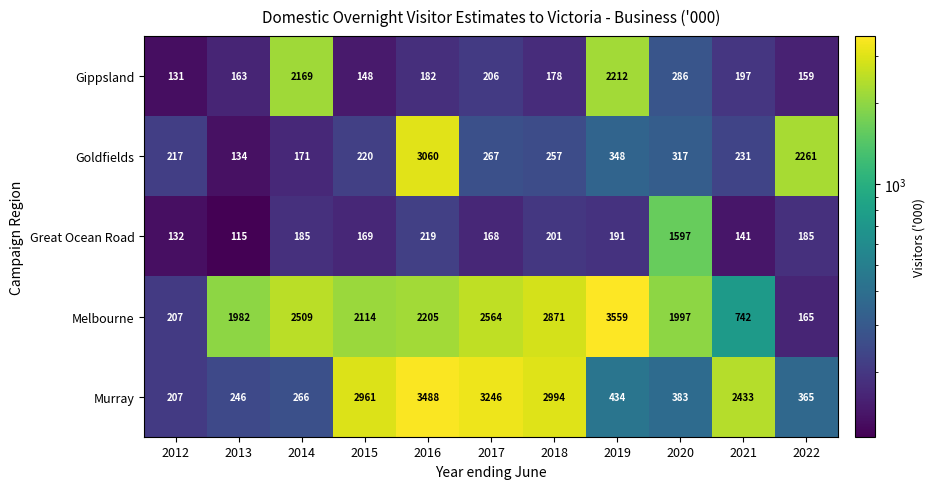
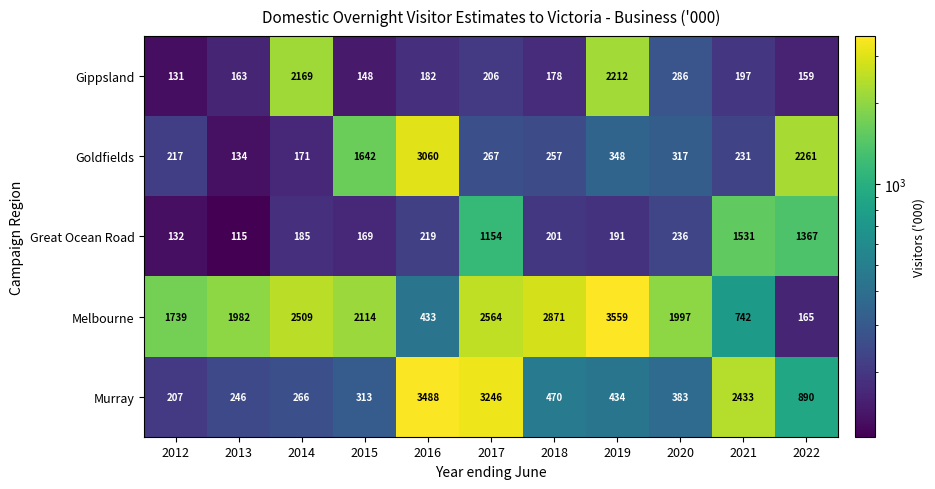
  {
    "Gippsland": {
      "2012": 131,
      "2013": 163,
      "2014": 2169,
      "2015": 148,
      "2016": 182,
      "2017": 206,
      "2018": 178,
      "2019": 2212,
      "2020": 286,
      "2021": 197,
      "2022": 159
    },
    "Goldfields": {
      "2012": 217,
      "2013": 134,
      "2014": 171,
-     "2015": 220,
+     "2015": 1642,
      "2016": 3060,
      "2017": 267,
      "2018": 257,
      "2019": 348,
      "2020": 317,
      "2021": 231,
      "2022": 2261
    },
    "Great Ocean Road": {
      "2012": 132,
      "2013": 115,
      "2014": 185,
      "2015": 169,
      "2016": 219,
-     "2017": 168,
+     "2017": 1154,
      "2018": 201,
      "2019": 191,
-     "2020": 1597,
-     "2021": 141,
-     "2022": 185
+     "2020": 236,
+     "2021": 1531,
+     "2022": 1367
    },
    "Melbourne": {
-     "2012": 207,
+     "2012": 1739,
      "2013": 1982,
      "2014": 2509,
      "2015": 2114,
-     "2016": 2205,
+     "2016": 433,
      "2017": 2564,
      "2018": 2871,
      "2019": 3559,
      "2020": 1997,
      "2021": 742,
      "2022": 165
    },
    "Murray": {
      "2012": 207,
      "2013": 246,
      "2014": 266,
-     "2015": 2961,
+     "2015": 313,
      "2016": 3488,
      "2017": 3246,
-     "2018": 2994,
+     "2018": 470,
      "2019": 434,
      "2020": 383,
      "2021": 2433,
-     "2022": 365
+     "2022": 890
    }
  }
